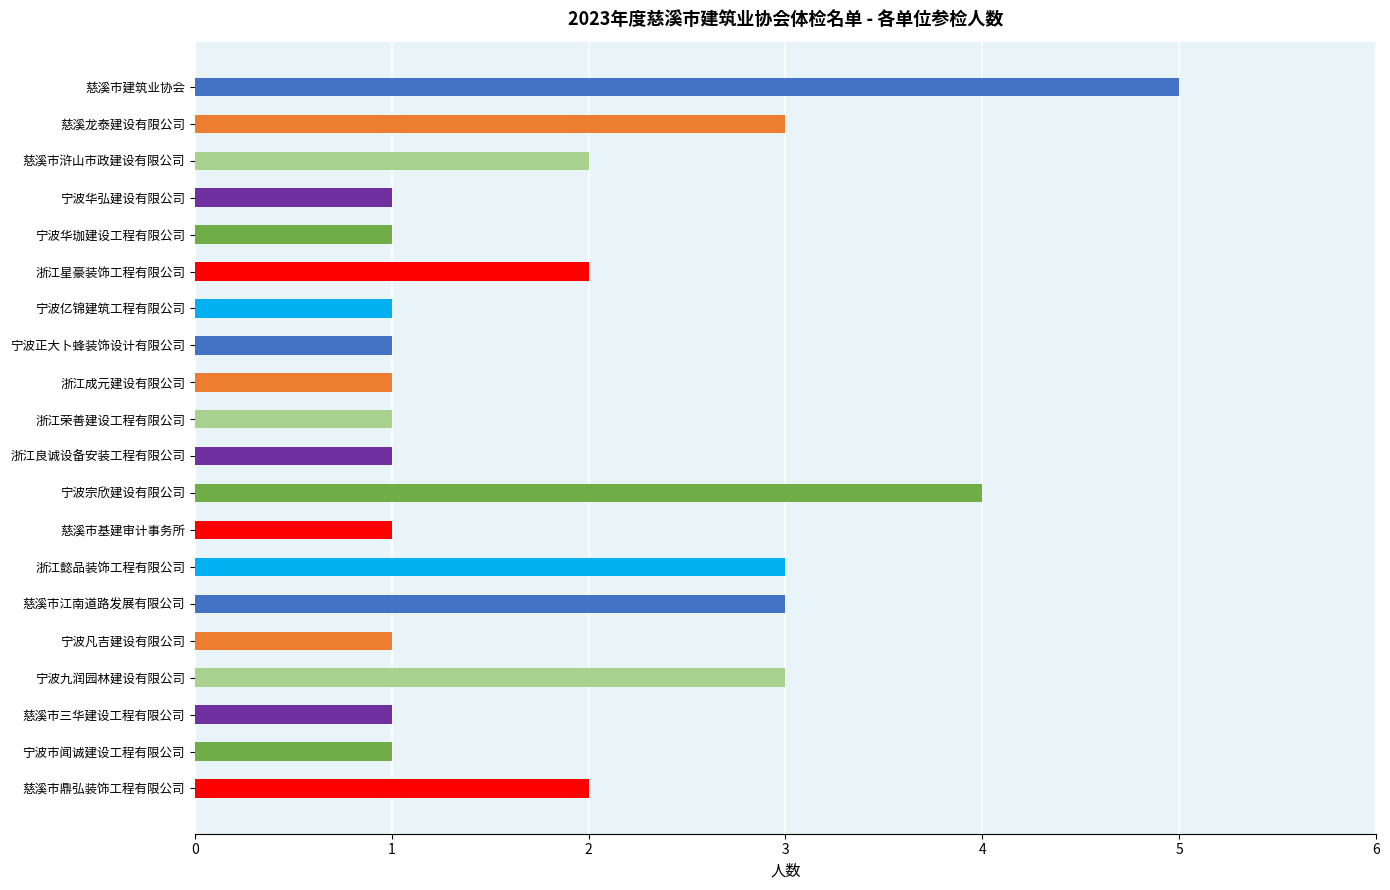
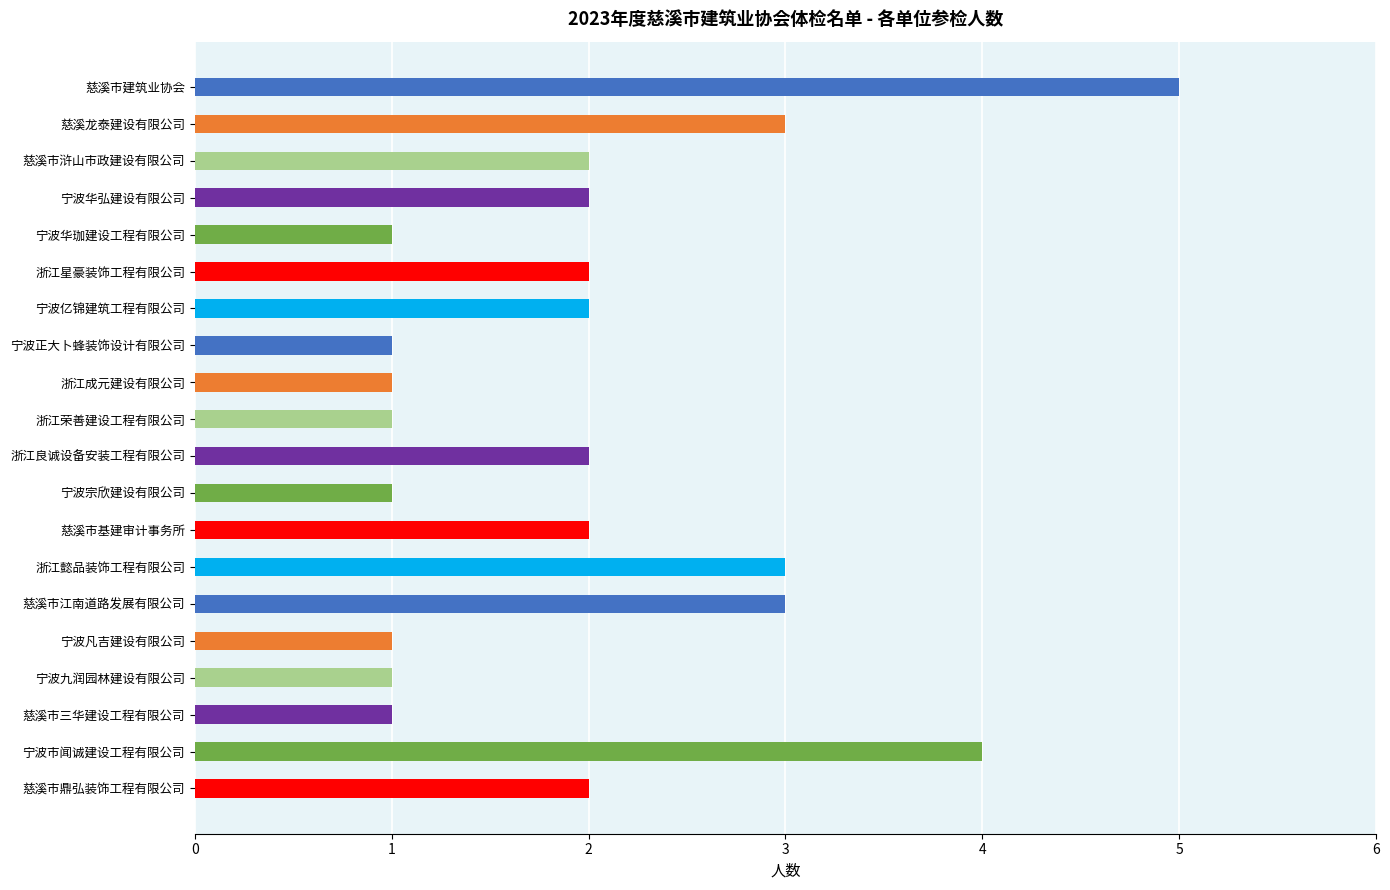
  {
    "慈溪市建筑业协会": 5,
    "慈溪龙泰建设有限公司": 3,
    "慈溪市浒山市政建设有限公司": 2,
-   "宁波华弘建设有限公司": 1,
+   "宁波华弘建设有限公司": 2,
    "宁波华珈建设工程有限公司": 1,
    "浙江星豪装饰工程有限公司": 2,
-   "宁波亿锦建筑工程有限公司": 1,
+   "宁波亿锦建筑工程有限公司": 2,
    "宁波正大卜蜂装饰设计有限公司": 1,
    "浙江成元建设有限公司": 1,
    "浙江荣善建设工程有限公司": 1,
-   "浙江良诚设备安装工程有限公司": 1,
-   "宁波宗欣建设有限公司": 4,
-   "慈溪市基建审计事务所": 1,
+   "浙江良诚设备安装工程有限公司": 2,
+   "宁波宗欣建设有限公司": 1,
+   "慈溪市基建审计事务所": 2,
    "浙江懿品装饰工程有限公司": 3,
    "慈溪市江南道路发展有限公司": 3,
    "宁波凡吉建设有限公司": 1,
-   "宁波九润园林建设有限公司": 3,
+   "宁波九润园林建设有限公司": 1,
    "慈溪市三华建设工程有限公司": 1,
-   "宁波市闻诚建设工程有限公司": 1,
+   "宁波市闻诚建设工程有限公司": 4,
    "慈溪市鼎弘装饰工程有限公司": 2
  }
